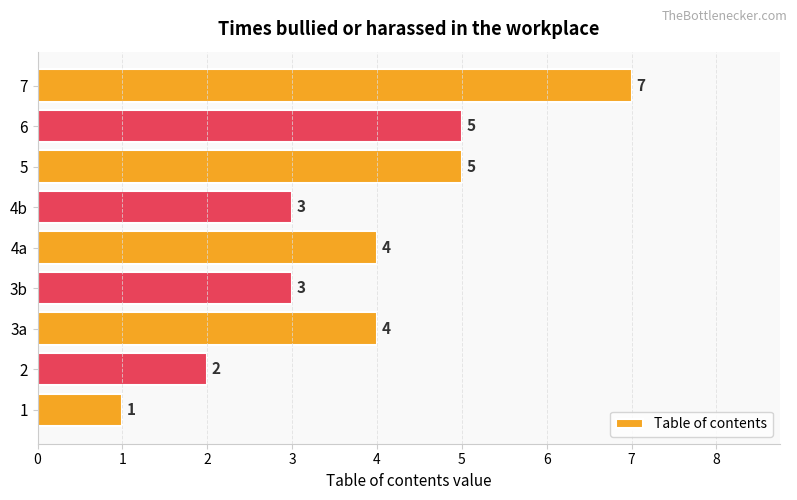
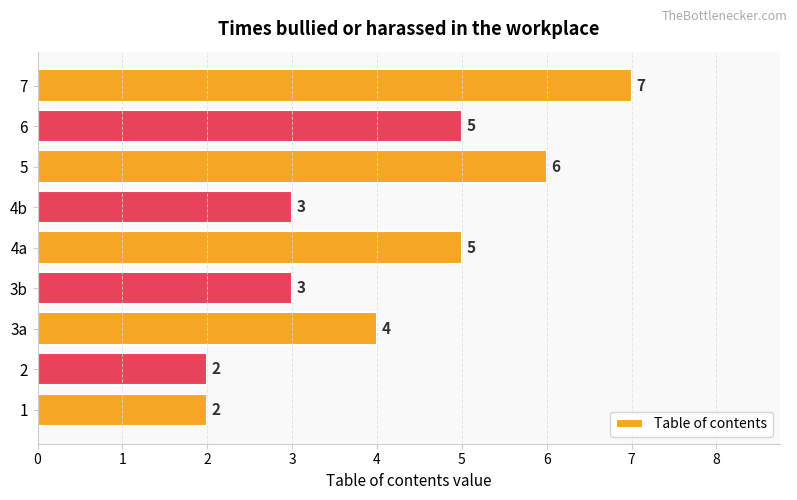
  {
    "7": 7,
    "6": 5,
-   "5": 5,
+   "5": 6,
    "4b": 3,
-   "4a": 4,
+   "4a": 5,
    "3b": 3,
    "3a": 4,
    "2": 2,
-   "1": 1
+   "1": 2
  }
